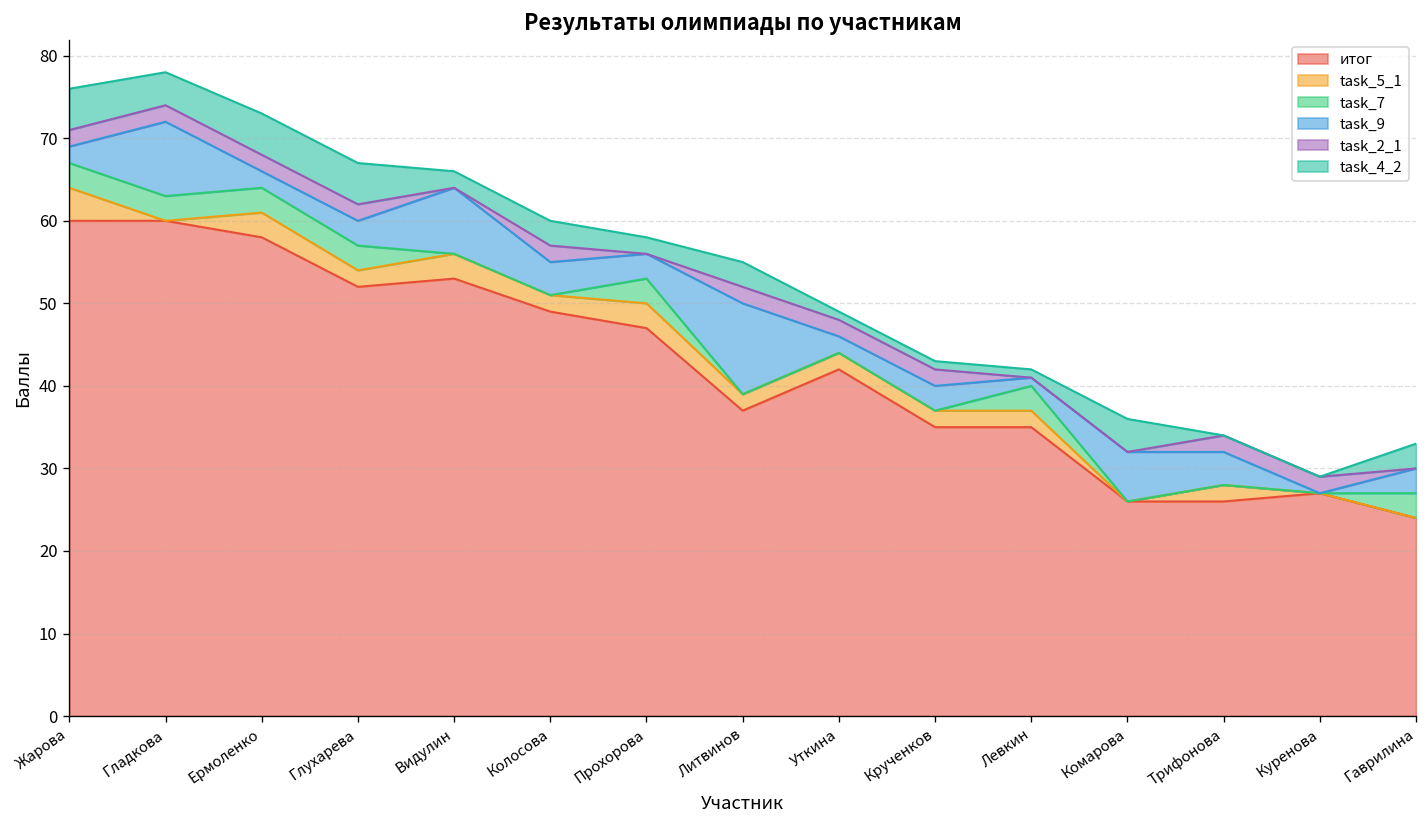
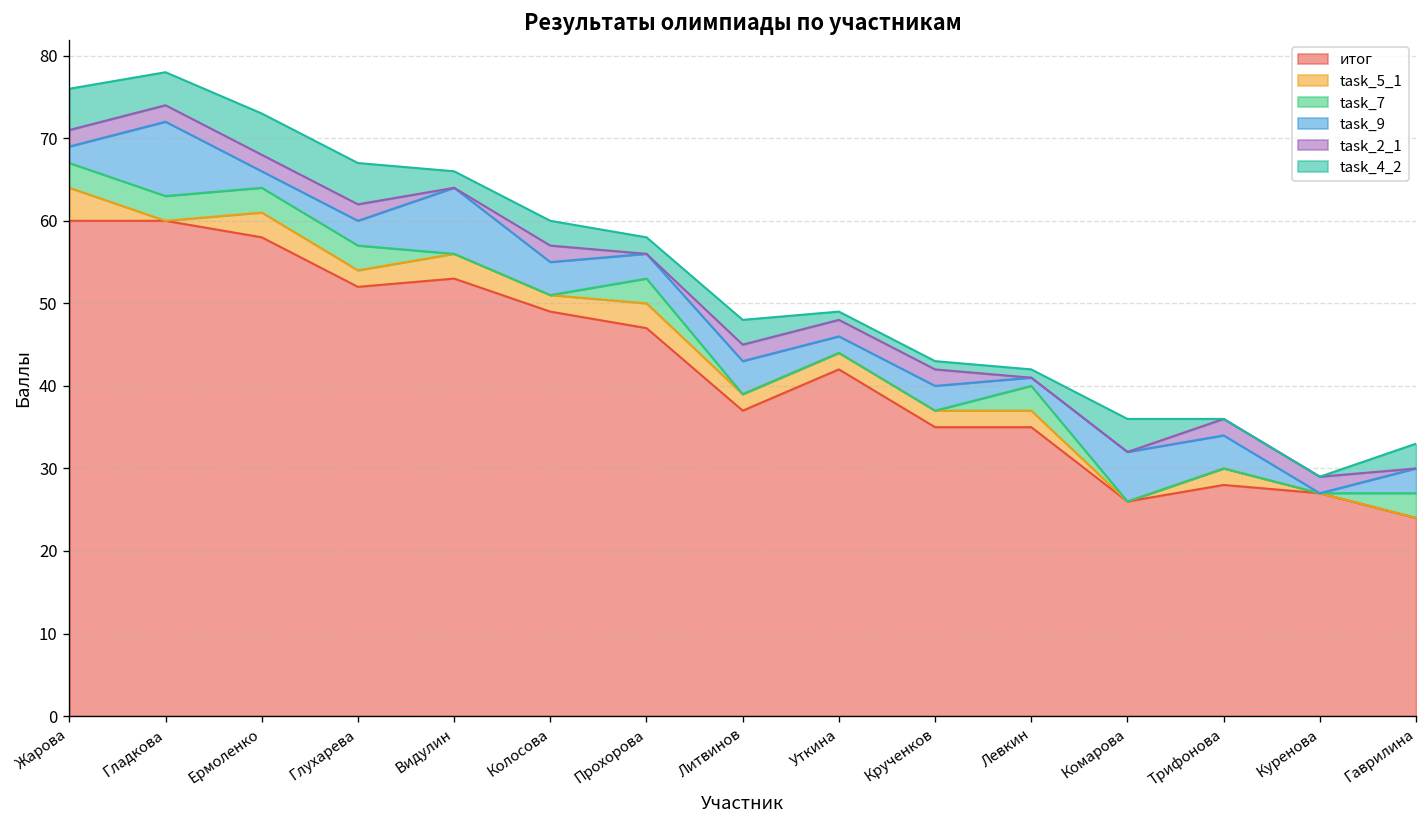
  {
    "итог": {
      "Жарова": 60,
      "Ермоленко": 58,
      "Глухарева": 52,
      "Видулин": 53,
      "Колосова": 49,
      "Прохорова": 47,
      "Литвинов": 37,
      "Уткина": 42,
      "Крученков": 35,
      "Левкин": 35,
-     "Трифонова": 26
+     "Трифонова": 28
    },
    "task_5_1": {
      "Жарова": 4,
      "Ермоленко": 3,
      "Глухарева": 2,
      "Прохорова": 3,
      "Левкин": 2
    },
    "task_9": {
      "Жарова": 2,
      "Гладкова": 9,
      "Ермоленко": 2,
      "Глухарева": 3,
      "Колосова": 4,
-     "Литвинов": 11,
+     "Литвинов": 4,
      "Уткина": 2,
      "Крученков": 3,
      "Трифонова": 4
    },
    "task_2_1": {
      "Жарова": 2,
      "Гладкова": 2,
      "Ермоленко": 2,
      "Глухарева": 2,
      "Колосова": 2,
      "Литвинов": 2,
      "Уткина": 2,
      "Крученков": 2
    }
  }
